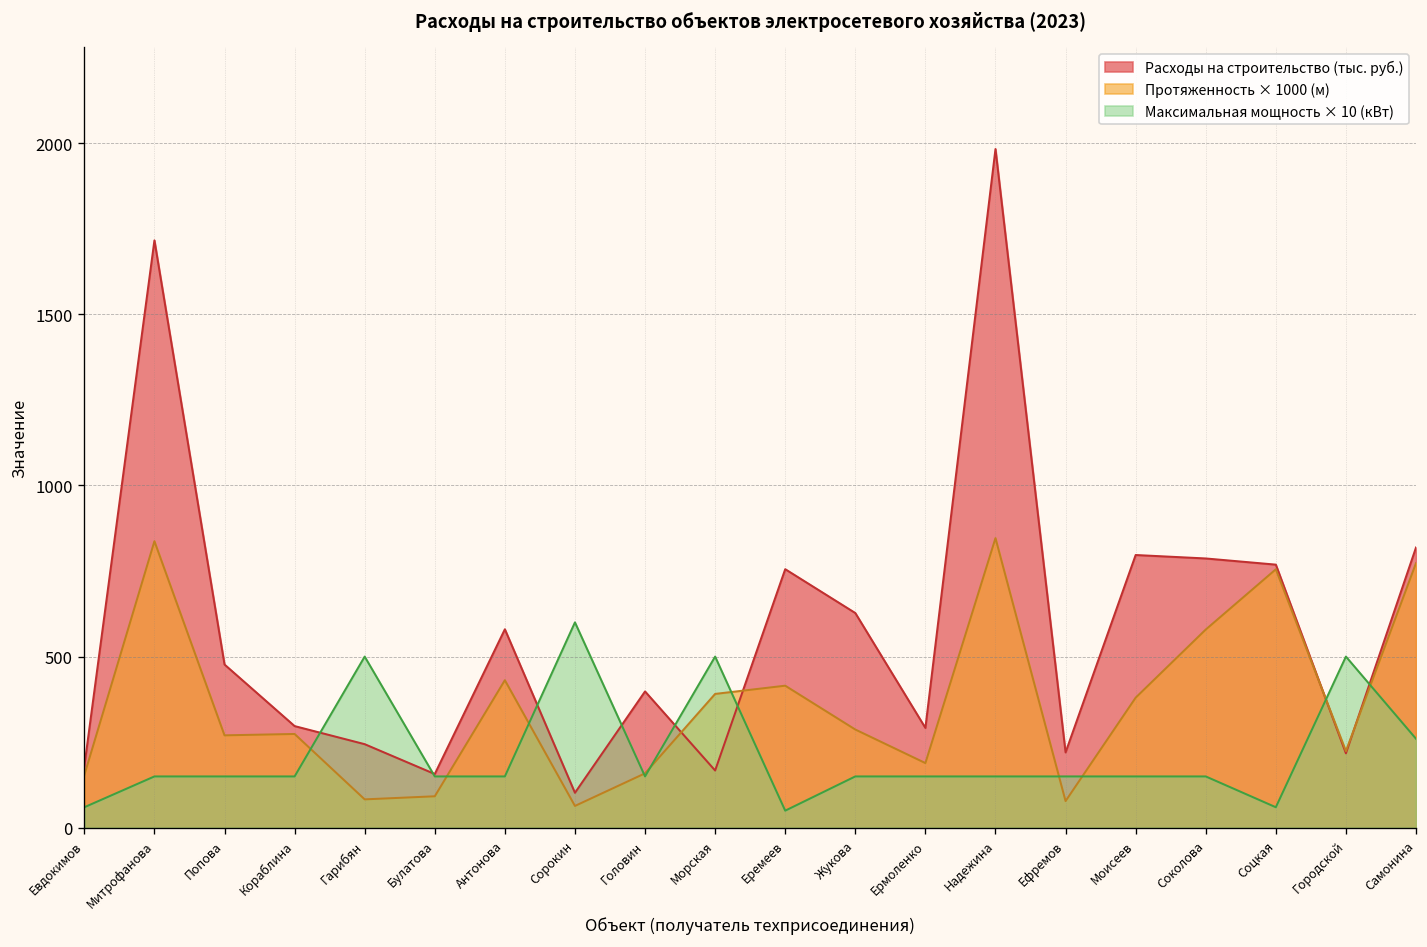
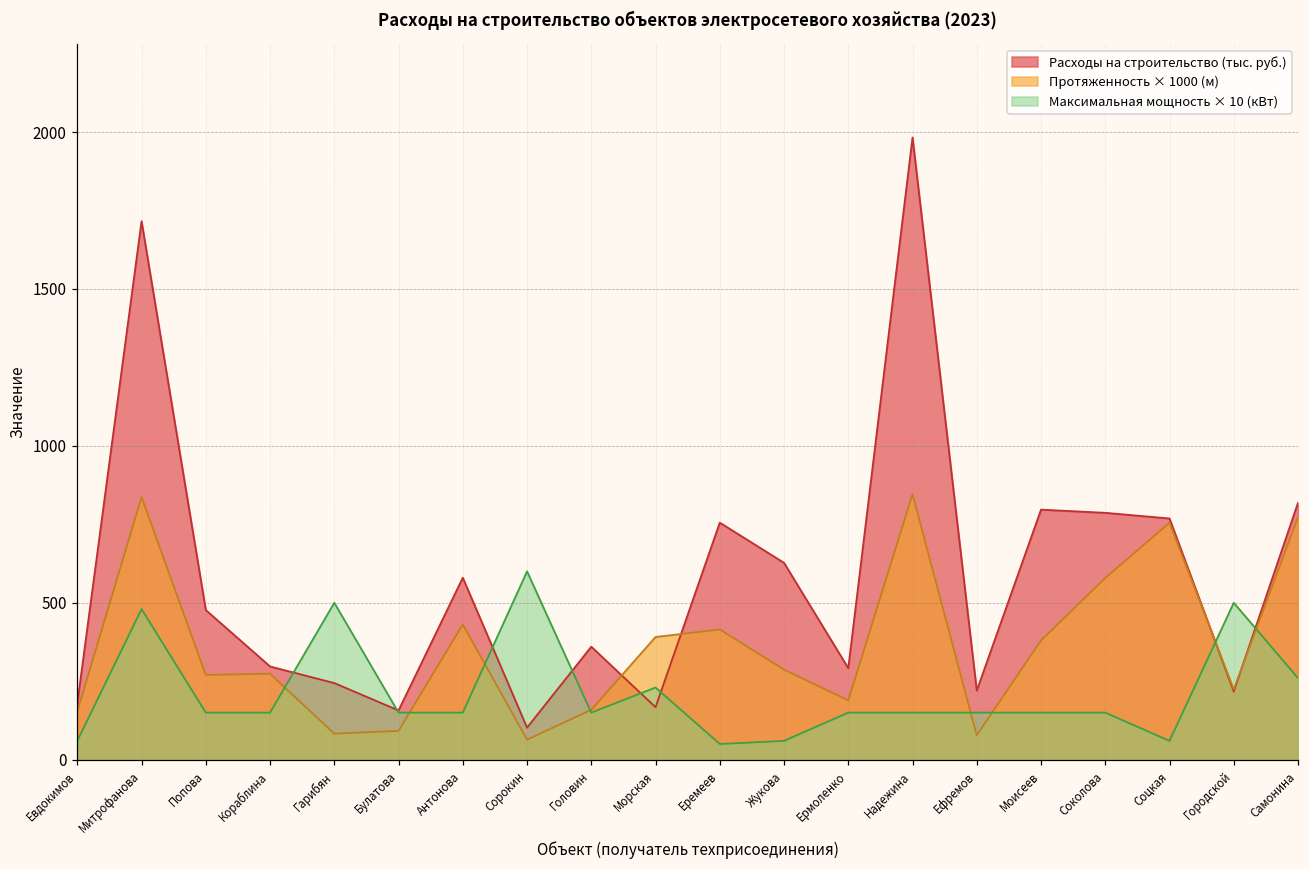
  {
    "Расходы на строительство (тыс. руб.)": {
      "Евдокимов": 180,
      "Митрофанова": 1720,
      "Попова": 480,
      "Кораблина": 300,
      "Гарибян": 240,
      "Антонова": 580,
      "Сорокин": 100,
-     "Головин": 400,
+     "Головин": 360,
      "Морская": 170,
      "Еремеев": 760,
      "Жукова": 630,
      "Ермоленко": 290,
      "Надежина": 1980,
      "Ефремов": 220,
      "Моисеев": 800,
      "Соколова": 790,
      "Соцкая": 770,
      "Самонина": 820
    },
    "Протяженность × 1000 (м)": {
      "Евдокимов": 150,
      "Митрофанова": 840,
      "Попова": 270,
      "Кораблина": 270,
      "Гарибян": 80,
      "Булатова": 90,
      "Антонова": 430,
      "Сорокин": 60,
      "Головин": 160,
      "Морская": 390,
      "Еремеев": 420,
      "Жукова": 290,
      "Ермоленко": 190,
      "Надежина": 850,
      "Ефремов": 80,
      "Моисеев": 380,
      "Соколова": 580,
      "Соцкая": 760,
      "Самонина": 770
    },
    "Максимальная мощность × 10 (кВт)": {
      "Евдокимов": 60,
-     "Митрофанова": 150,
+     "Митрофанова": 480,
      "Попова": 150,
      "Кораблина": 150,
      "Гарибян": 500,
      "Антонова": 150,
      "Сорокин": 600,
      "Головин": 150,
-     "Морская": 500,
+     "Морская": 230,
      "Еремеев": 50,
-     "Жукова": 150,
+     "Жукова": 60,
      "Ермоленко": 150,
      "Надежина": 150,
      "Ефремов": 150,
      "Моисеев": 150,
      "Соколова": 150,
      "Соцкая": 60,
      "Городской": 500,
      "Самонина": 260
    }
  }
